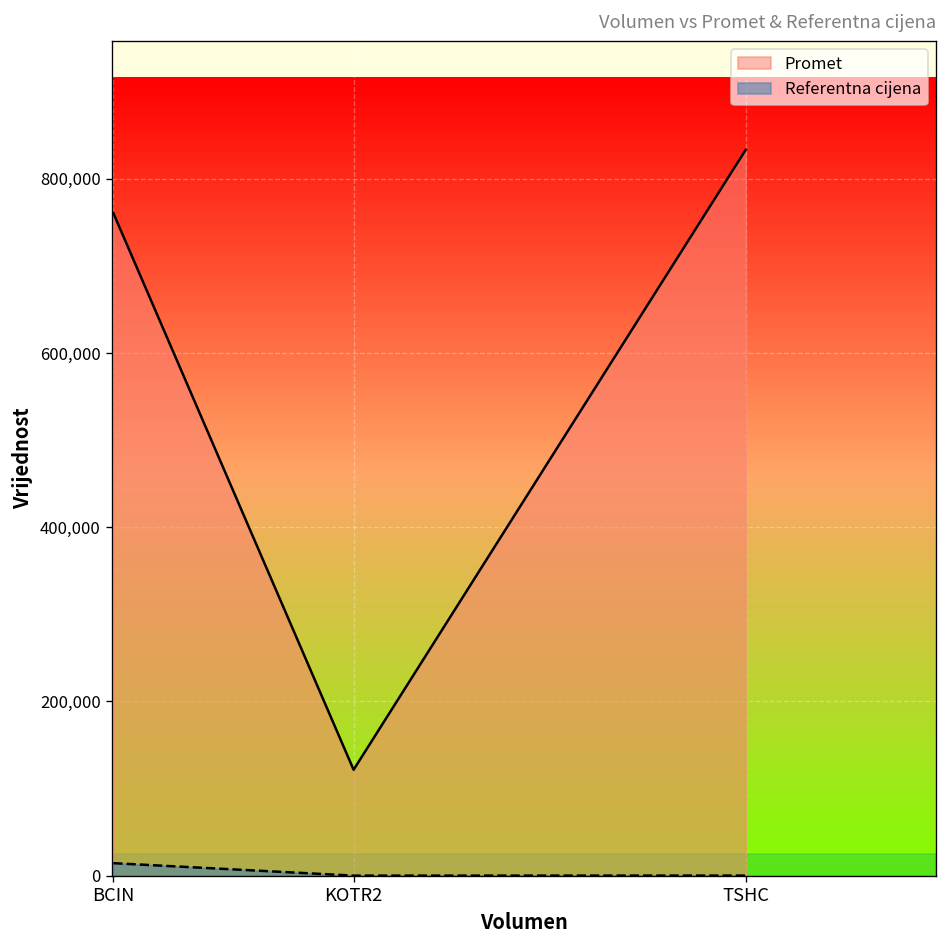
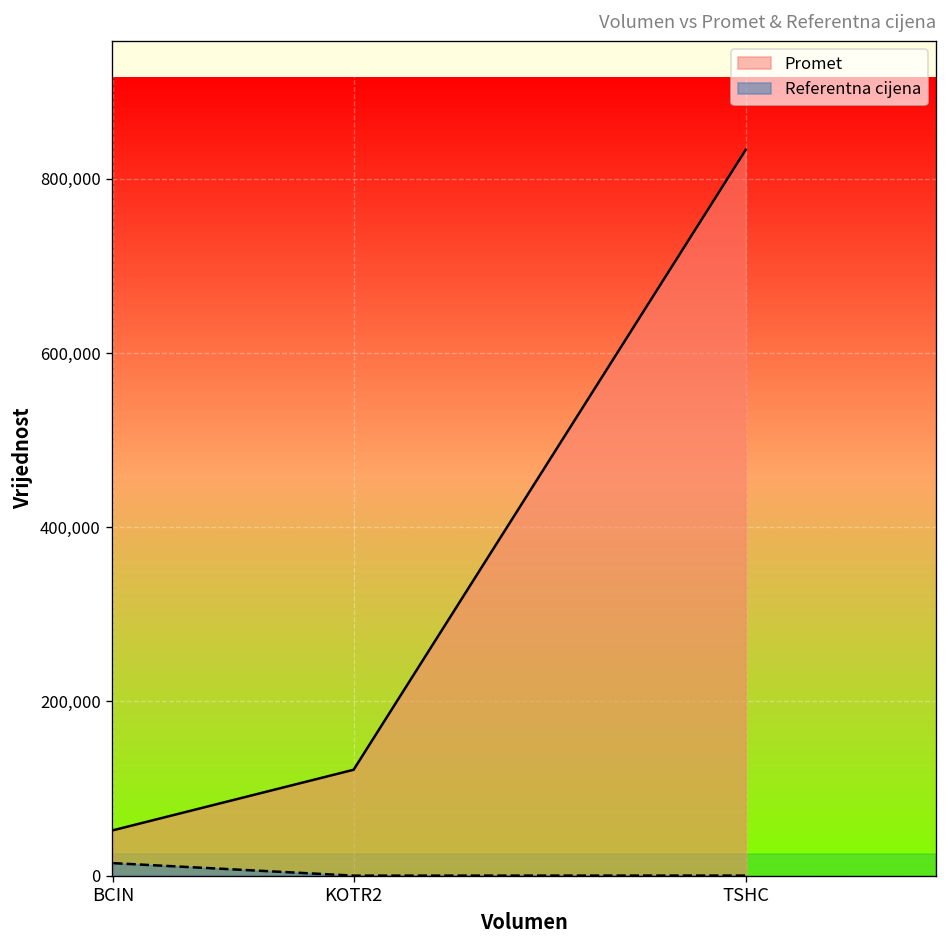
  {
    "Promet": {
-     "BCIN": "760,000",
+     "BCIN": "50,000",
      "KOTR2": "120,000",
      "TSHC": "830,000"
    }
  }
